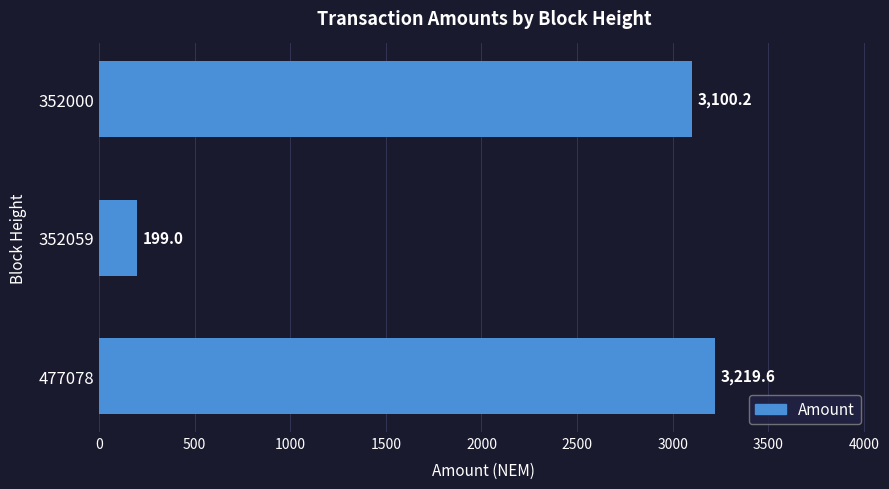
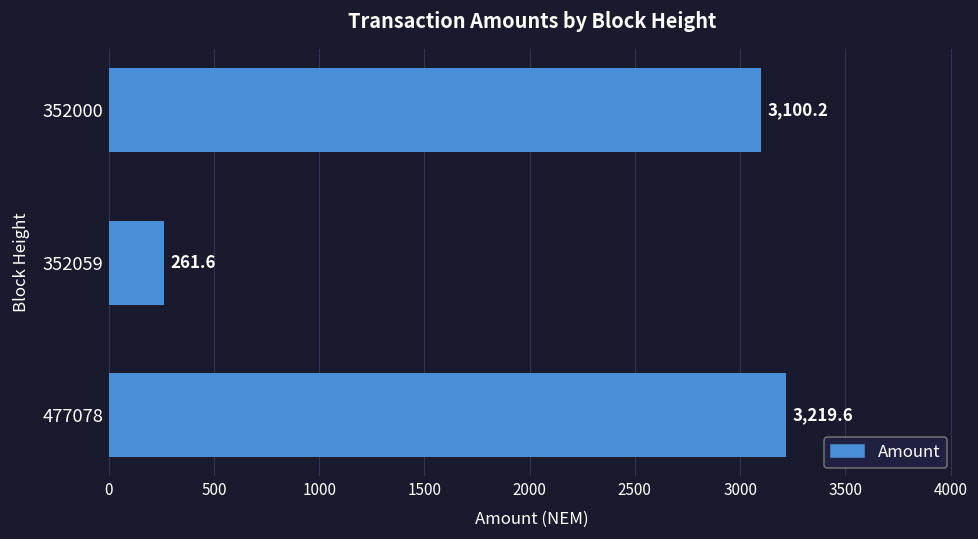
  {
    "352000": "3,100.2",
-   "352059": "199.0",
+   "352059": "261.6",
    "477078": "3,219.6"
  }
